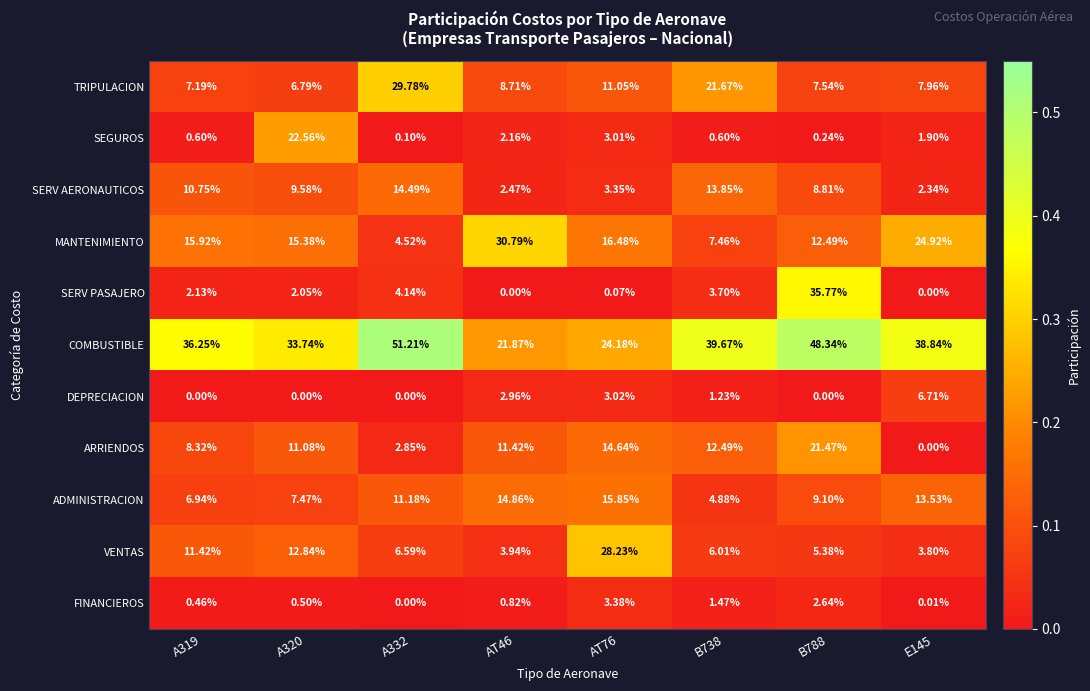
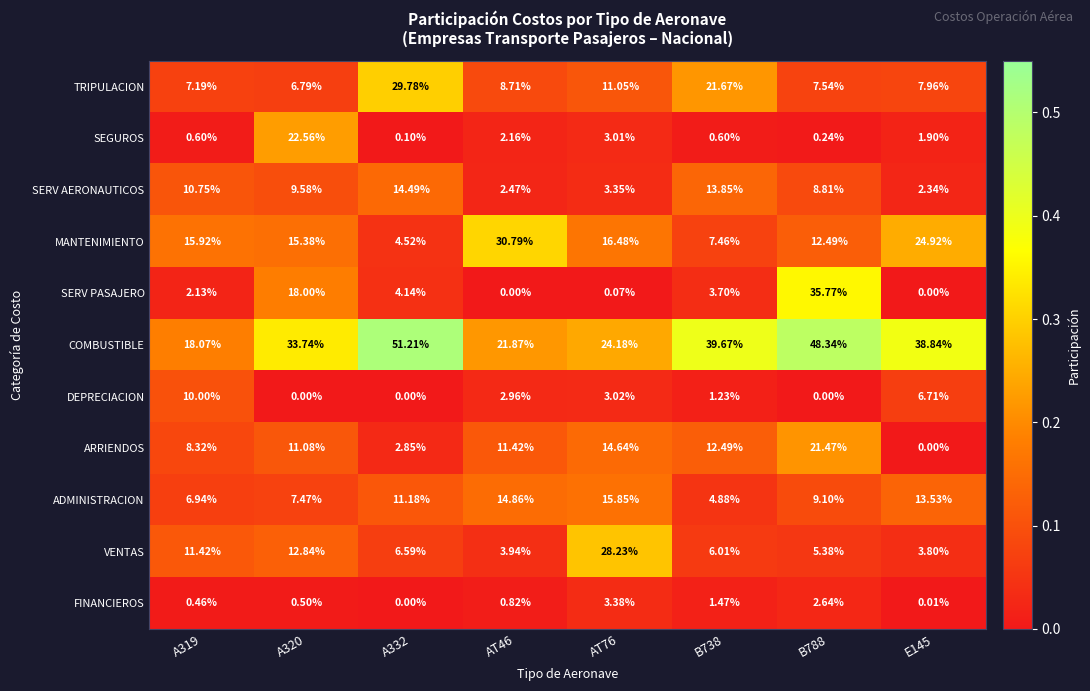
  {
    "TRIPULACION": {
      "A319": "7.19%",
      "A320": "6.79%",
      "A332": "29.78%",
      "AT46": "8.71%",
      "AT76": "11.05%",
      "B738": "21.67%",
      "B788": "7.54%",
      "E145": "7.96%"
    },
    "SEGUROS": {
      "A319": "0.60%",
      "A320": "22.56%",
      "A332": "0.10%",
      "AT46": "2.16%",
      "AT76": "3.01%",
      "B738": "0.60%",
      "B788": "0.24%",
      "E145": "1.90%"
    },
    "SERV AERONAUTICOS": {
      "A319": "10.75%",
      "A320": "9.58%",
      "A332": "14.49%",
      "AT46": "2.47%",
      "AT76": "3.35%",
      "B738": "13.85%",
      "B788": "8.81%",
      "E145": "2.34%"
    },
    "MANTENIMIENTO": {
      "A319": "15.92%",
      "A320": "15.38%",
      "A332": "4.52%",
      "AT46": "30.79%",
      "AT76": "16.48%",
      "B738": "7.46%",
      "B788": "12.49%",
      "E145": "24.92%"
    },
    "SERV PASAJERO": {
      "A319": "2.13%",
-     "A320": "2.05%",
+     "A320": "18.00%",
      "A332": "4.14%",
      "AT46": "0.00%",
      "AT76": "0.07%",
      "B738": "3.70%",
      "B788": "35.77%",
      "E145": "0.00%"
    },
    "COMBUSTIBLE": {
-     "A319": "36.25%",
+     "A319": "18.07%",
      "A320": "33.74%",
      "A332": "51.21%",
      "AT46": "21.87%",
      "AT76": "24.18%",
      "B738": "39.67%",
      "B788": "48.34%",
      "E145": "38.84%"
    },
    "DEPRECIACION": {
-     "A319": "0.00%",
+     "A319": "10.00%",
      "A320": "0.00%",
      "A332": "0.00%",
      "AT46": "2.96%",
      "AT76": "3.02%",
      "B738": "1.23%",
      "B788": "0.00%",
      "E145": "6.71%"
    },
    "ARRIENDOS": {
      "A319": "8.32%",
      "A320": "11.08%",
      "A332": "2.85%",
      "AT46": "11.42%",
      "AT76": "14.64%",
      "B738": "12.49%",
      "B788": "21.47%",
      "E145": "0.00%"
    },
    "ADMINISTRACION": {
      "A319": "6.94%",
      "A320": "7.47%",
      "A332": "11.18%",
      "AT46": "14.86%",
      "AT76": "15.85%",
      "B738": "4.88%",
      "B788": "9.10%",
      "E145": "13.53%"
    },
    "VENTAS": {
      "A319": "11.42%",
      "A320": "12.84%",
      "A332": "6.59%",
      "AT46": "3.94%",
      "AT76": "28.23%",
      "B738": "6.01%",
      "B788": "5.38%",
      "E145": "3.80%"
    },
    "FINANCIEROS": {
      "A319": "0.46%",
      "A320": "0.50%",
      "A332": "0.00%",
      "AT46": "0.82%",
      "AT76": "3.38%",
      "B738": "1.47%",
      "B788": "2.64%",
      "E145": "0.01%"
    }
  }
